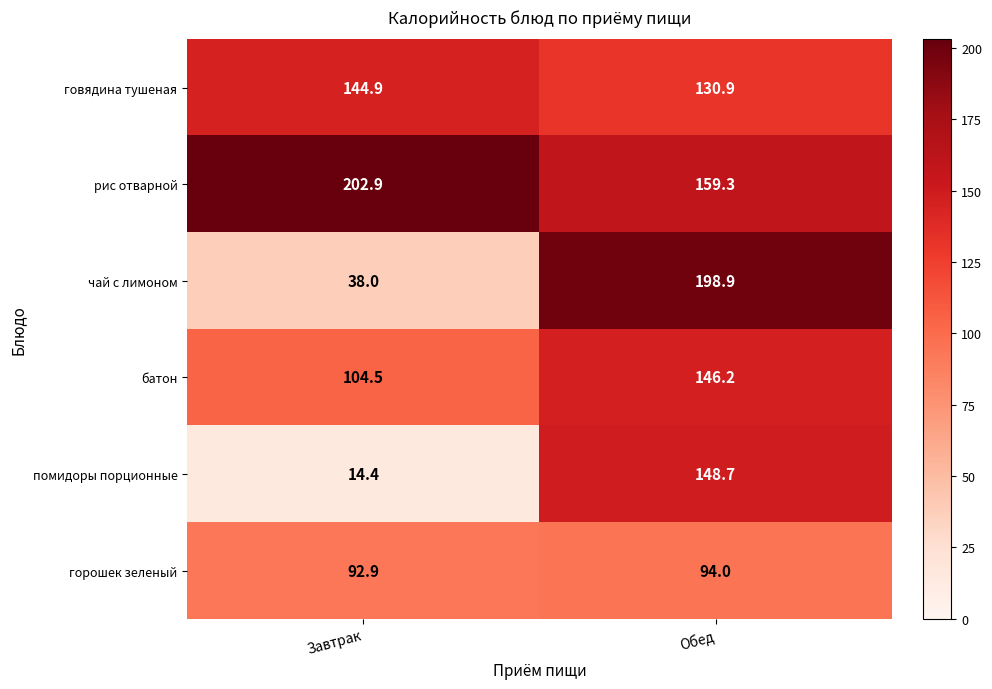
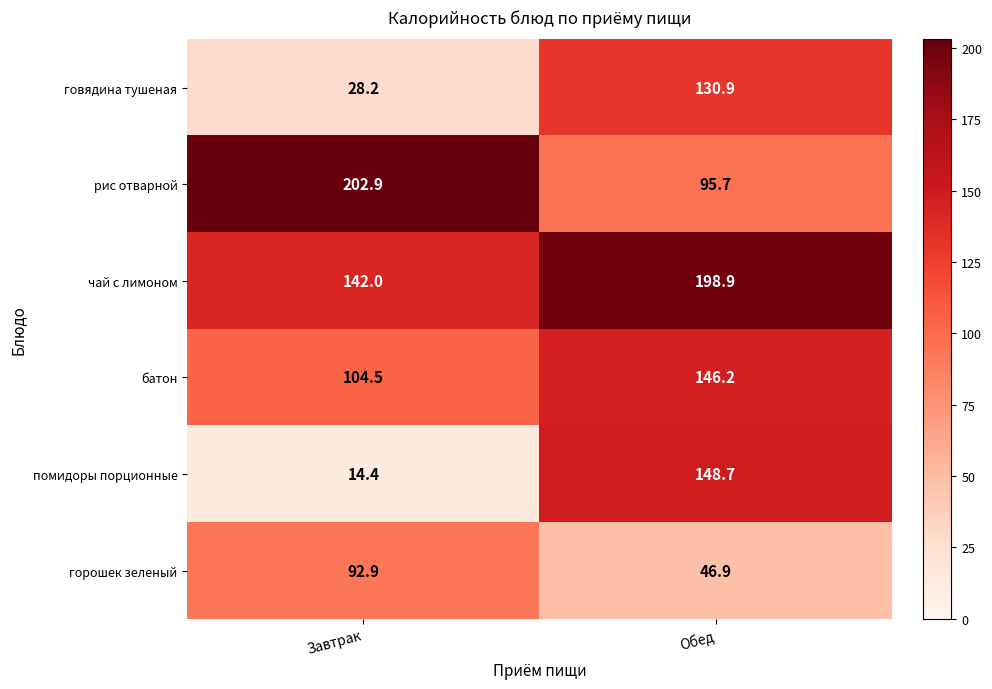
  {
    "говядина тушеная": {
-     "Завтрак": 144.9,
+     "Завтрак": 28.2,
      "Обед": 130.9
    },
    "рис отварной": {
      "Завтрак": 202.9,
-     "Обед": 159.3
+     "Обед": 95.7
    },
    "чай с лимоном": {
-     "Завтрак": 38.0,
+     "Завтрак": 142.0,
      "Обед": 198.9
    },
    "батон": {
      "Завтрак": 104.5,
      "Обед": 146.2
    },
    "помидоры порционные": {
      "Завтрак": 14.4,
      "Обед": 148.7
    },
    "горошек зеленый": {
      "Завтрак": 92.9,
-     "Обед": 94.0
+     "Обед": 46.9
    }
  }
